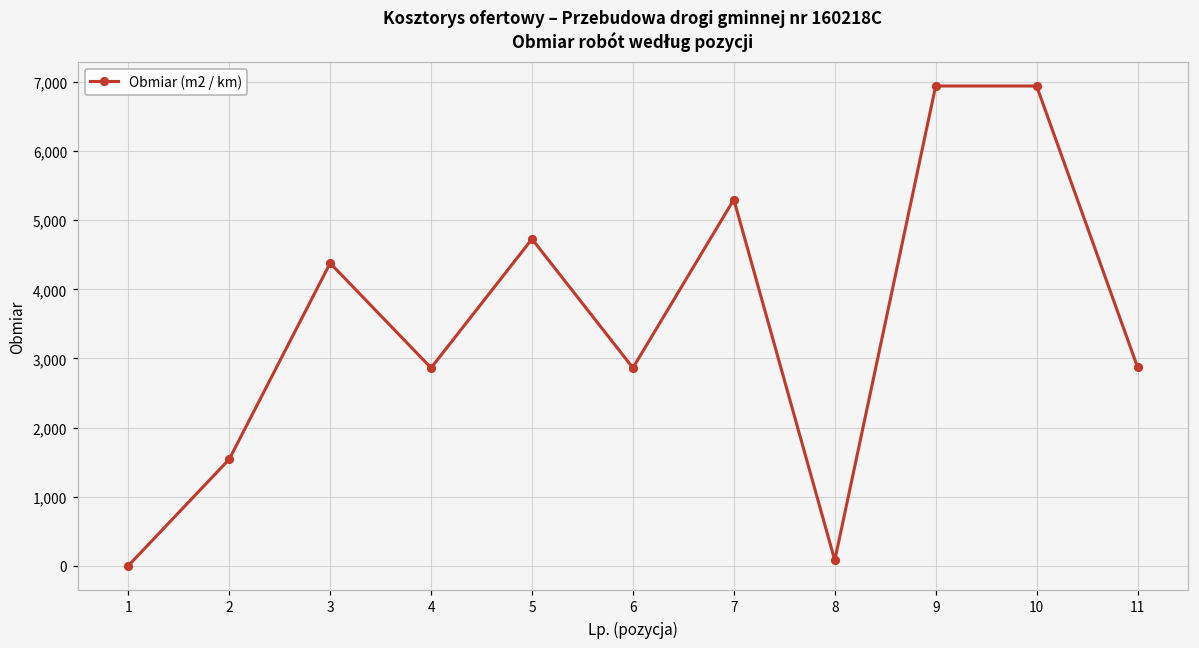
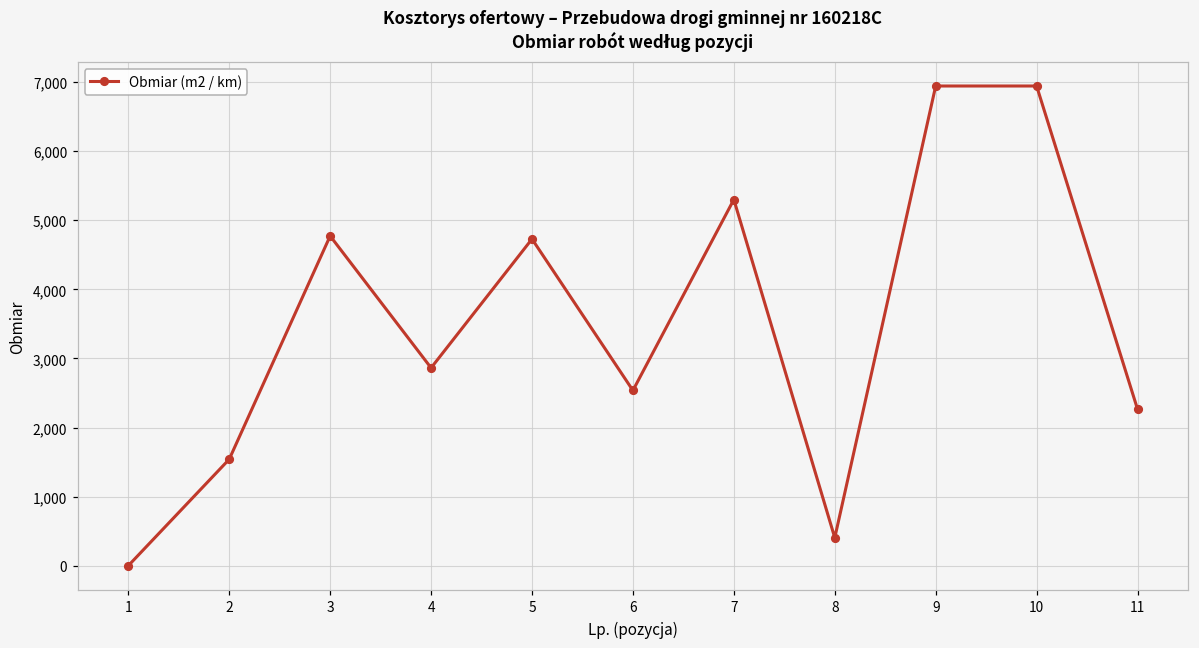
  {
    "1": "0",
    "2": "1,500",
-   "3": "4,400",
+   "3": "4,800",
    "4": "2,900",
    "5": "4,700",
-   "6": "2,900",
+   "6": "2,500",
    "7": "5,300",
-   "8": "100",
+   "8": "400",
    "9": "6,900",
    "10": "6,900",
-   "11": "2,900"
+   "11": "2,300"
  }
